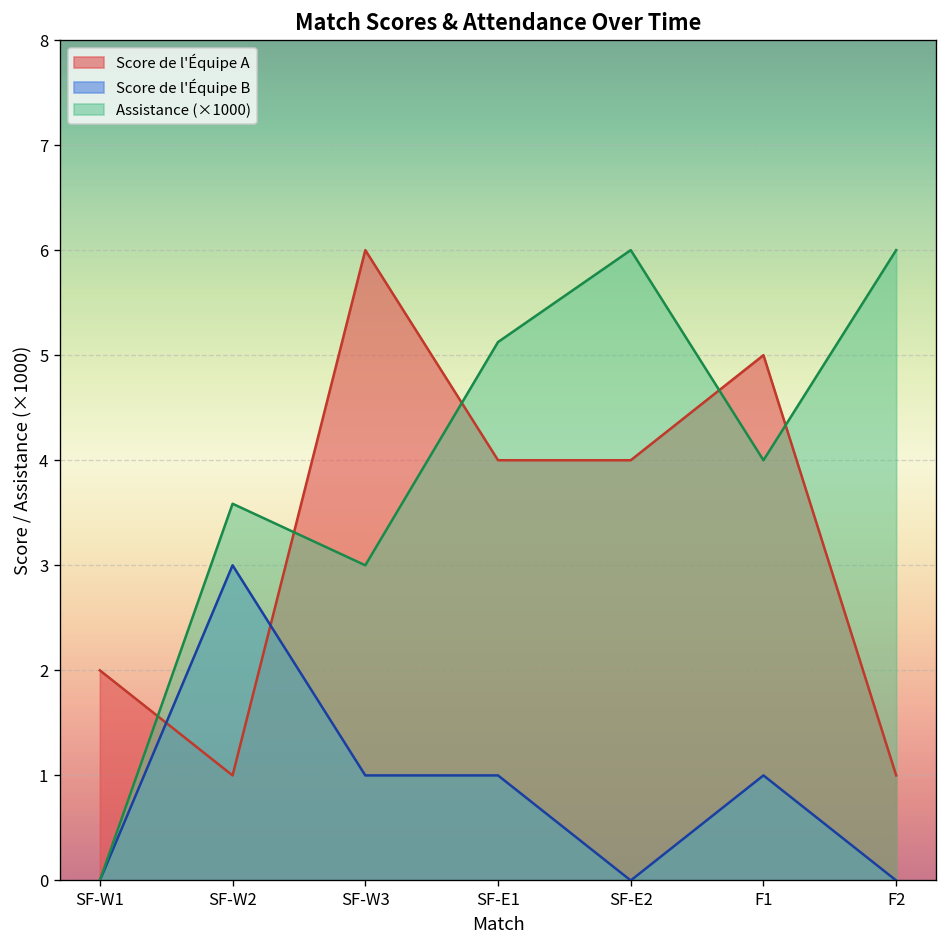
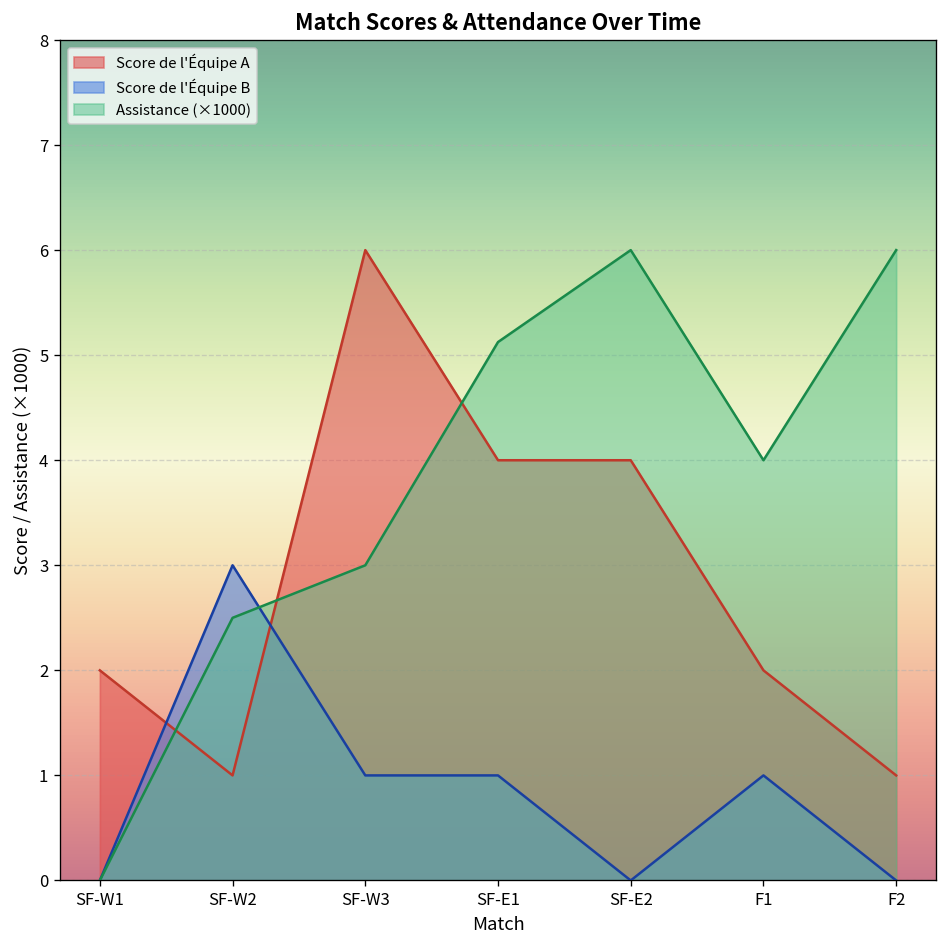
  {
    "Score de l'Équipe A": {
      "SF-W1": 2,
      "SF-W2": 1,
      "SF-W3": 6,
      "SF-E1": 4,
      "SF-E2": 4,
-     "F1": 5,
+     "F1": 2,
      "F2": 1
    },
    "Score de l'Équipe B": {
      "SF-W2": 3.0,
      "SF-W3": 1.0,
      "SF-E1": 1.0,
      "SF-E2": 0.0,
      "F1": 1.0,
      "F2": 0.0
    },
    "Assistance (×1000)": {
-     "SF-W2": 3.6,
+     "SF-W2": 2.5,
      "SF-W3": 3.0,
      "SF-E1": 5.1,
      "SF-E2": 6.0,
      "F1": 4.0,
      "F2": 6.0
    }
  }
